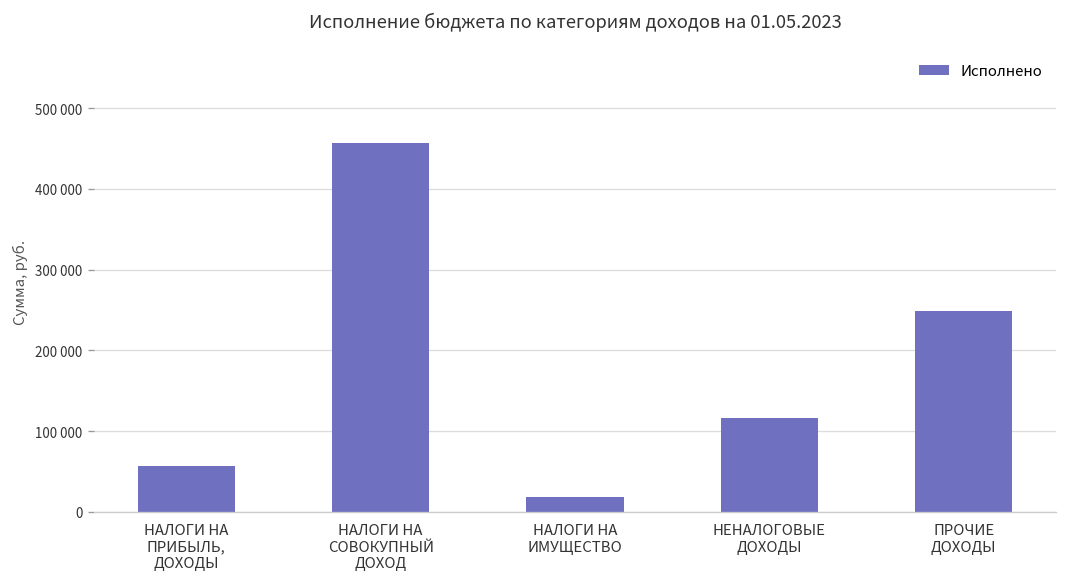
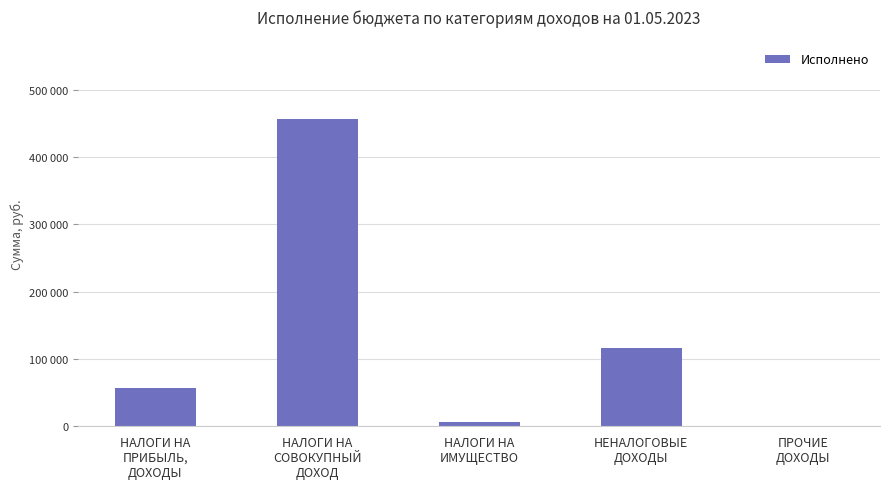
  {
    "НАЛОГИ НА ПРИБЫЛЬ, ДОХОДЫ": 60000,
    "НАЛОГИ НА СОВОКУПНЫЙ ДОХОД": 460000,
-   "НАЛОГИ НА ИМУЩЕСТВО": 20000,
+   "НАЛОГИ НА ИМУЩЕСТВО": 10000,
    "НЕНАЛОГОВЫЕ ДОХОДЫ": 120000,
-   "ПРОЧИЕ ДОХОДЫ": 250000
+   "ПРОЧИЕ ДОХОДЫ": 0
  }
